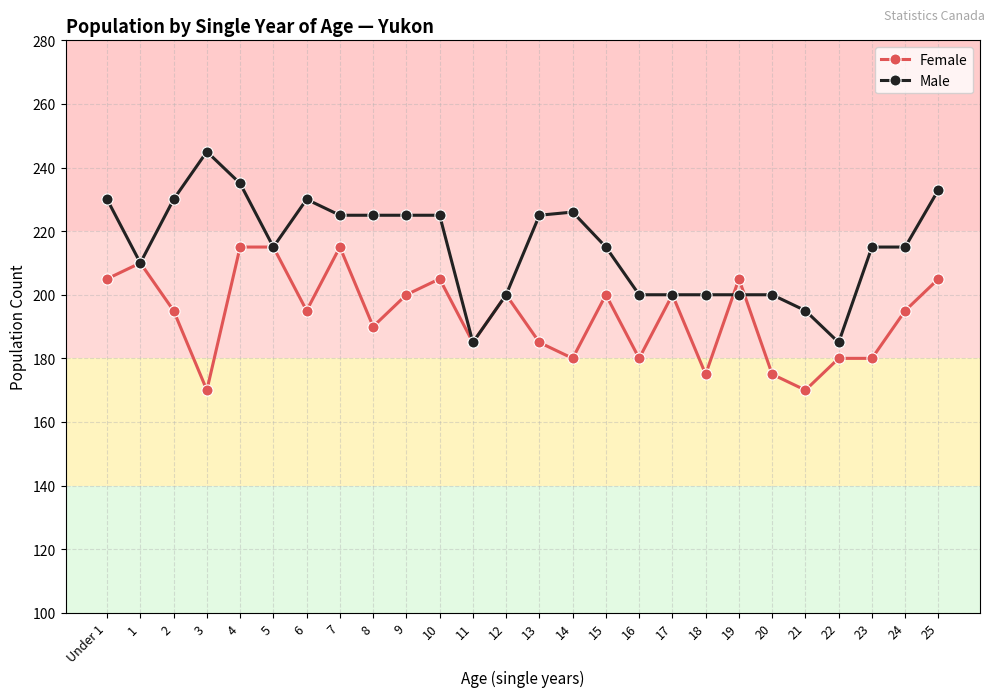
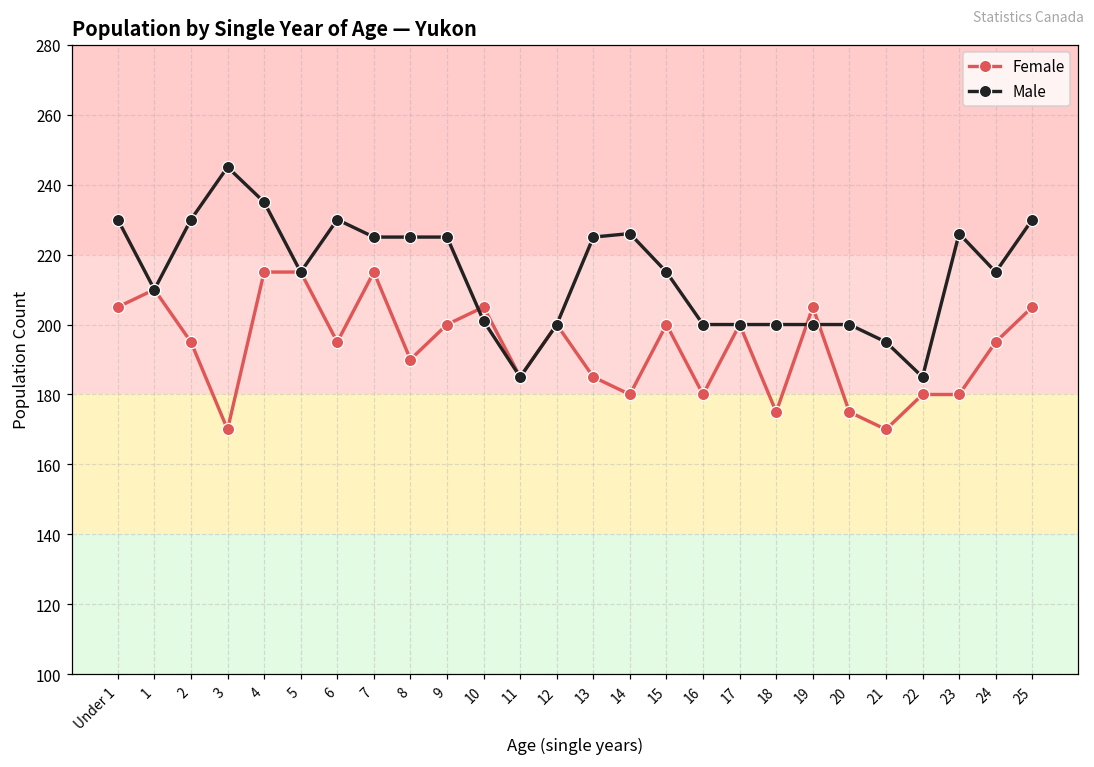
  {
    "Female": {
      "Under 1": 205,
      "2": 195,
      "3": 170,
      "4": 215,
      "6": 195,
      "7": 215,
      "8": 190,
      "9": 200,
      "10": 205,
      "13": 185,
      "14": 180,
      "15": 200,
      "16": 180,
      "18": 175,
      "19": 205,
      "20": 175,
      "21": 170,
      "22": 180,
      "23": 180,
      "24": 195,
      "25": 205
    },
    "Male": {
      "Under 1": 230,
      "2": 230,
      "3": 245,
      "4": 235,
      "6": 230,
      "7": 225,
      "8": 225,
      "9": 225,
-     "10": 225,
+     "10": 201,
      "13": 225,
      "14": 226,
      "15": 215,
      "16": 200,
      "18": 200,
      "19": 200,
      "20": 200,
      "21": 195,
      "22": 185,
-     "23": 215,
+     "23": 226,
      "24": 215,
-     "25": 233
+     "25": 230
    }
  }
